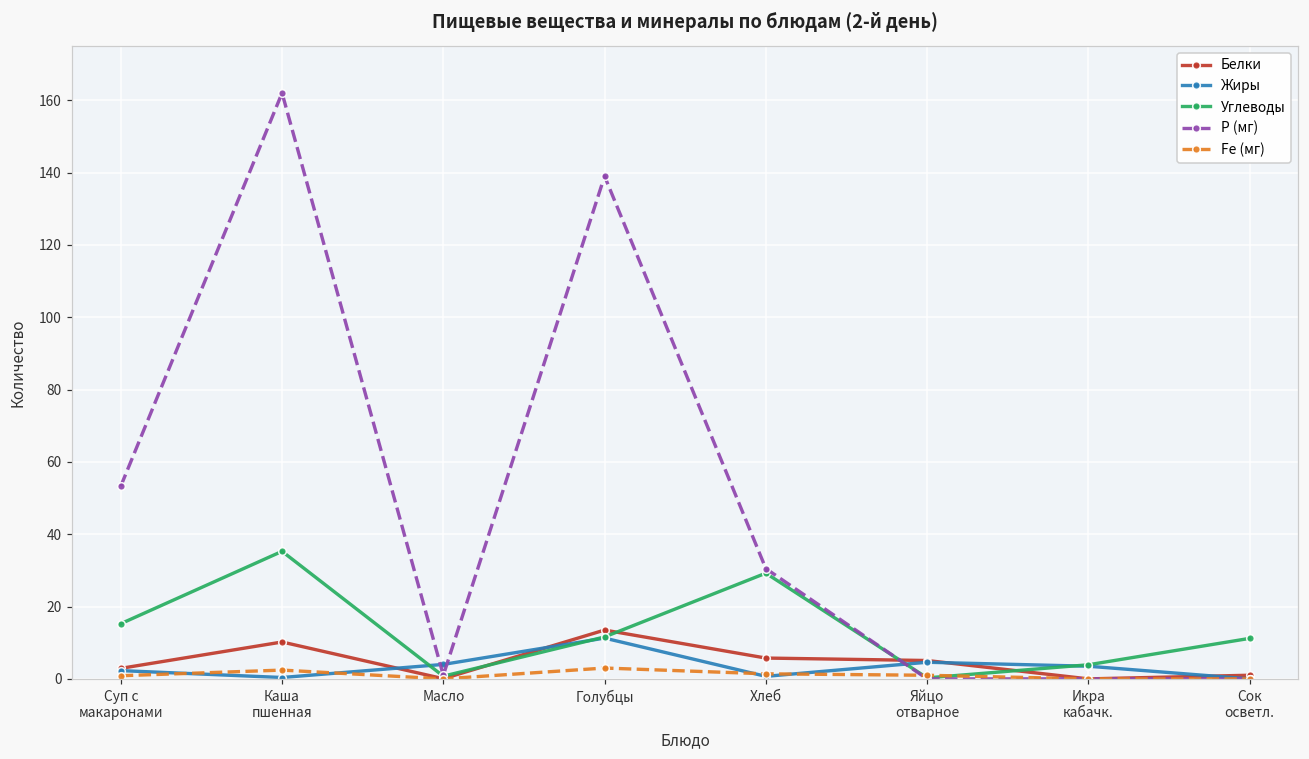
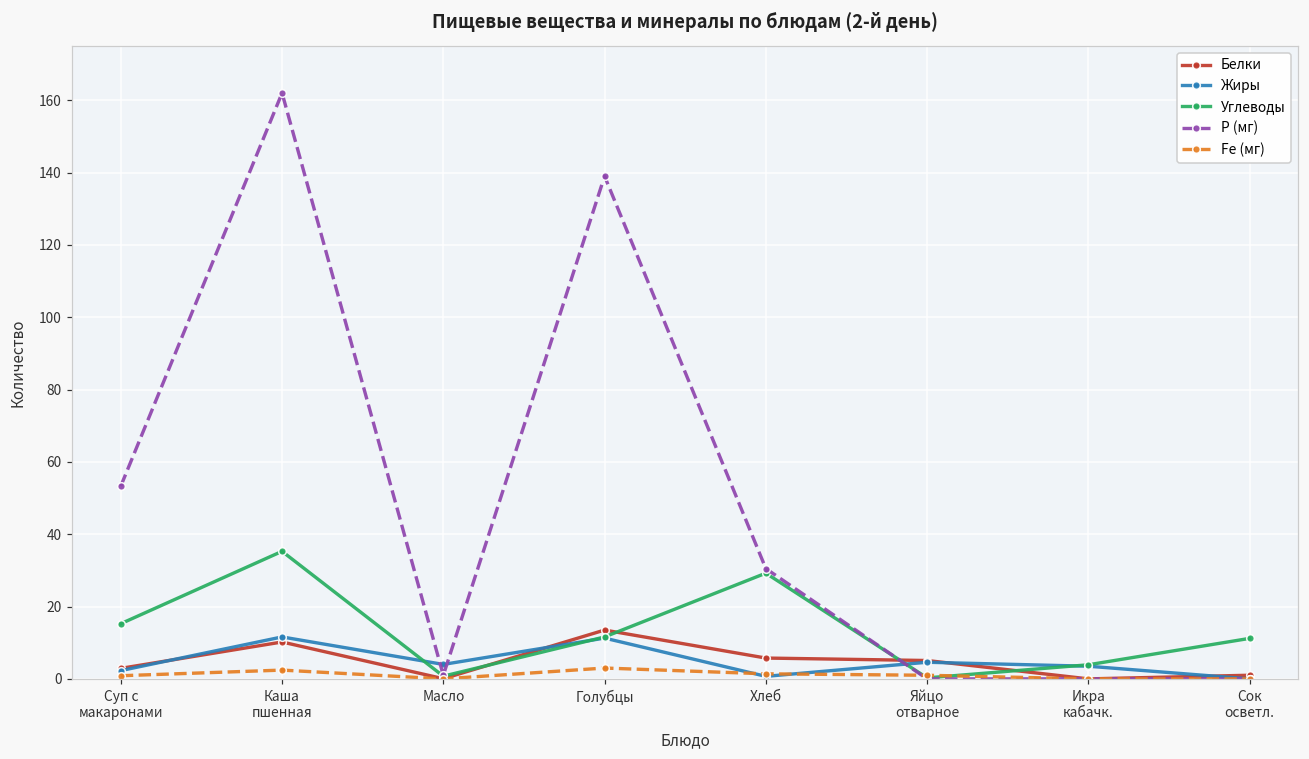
  {
    "Белки": {
      "Каша пшенная": 10,
      "Голубцы": 14,
      "Хлеб": 6,
      "Сок осветл.": 1
    },
    "Жиры": {
-     "Каша пшенная": 0,
+     "Каша пшенная": 12,
      "Масло": 4
    },
    "Углеводы": {
      "Суп с макаронами": 15,
      "Каша пшенная": 35,
      "Хлеб": 29,
      "Сок осветл.": 11
    },
    "Р (мг)": {
      "Суп с макаронами": 53,
      "Каша пшенная": 162,
      "Голубцы": 139,
      "Хлеб": 31
    },
    "Fe (мг)": {
      "Суп с макаронами": 1,
      "Каша пшенная": 2,
      "Голубцы": 3
    }
  }
